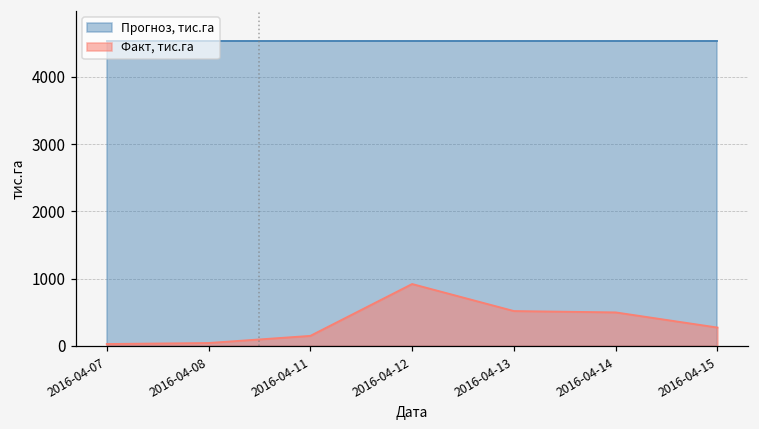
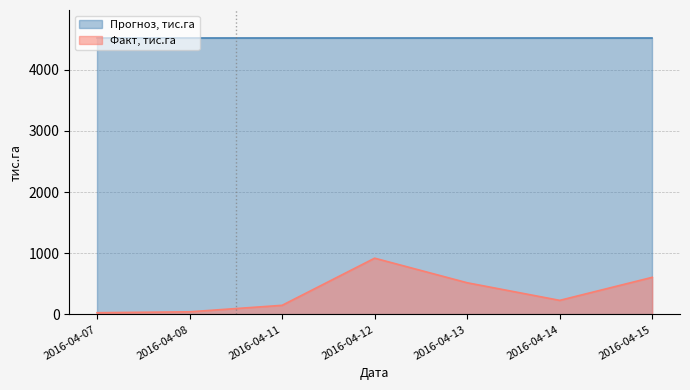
  {
    "Прогноз, тис.га": {
      "2016-04-11": 4500,
      "2016-04-12": 4500,
      "2016-04-13": 4500,
      "2016-04-14": 4500,
      "2016-04-15": 4500
    },
    "Факт, тис.га": {
      "2016-04-07": 0,
      "2016-04-08": 0,
      "2016-04-11": 100,
      "2016-04-12": 900,
      "2016-04-13": 500,
-     "2016-04-14": 500,
-     "2016-04-15": 300
+     "2016-04-14": 200,
+     "2016-04-15": 600
    }
  }
